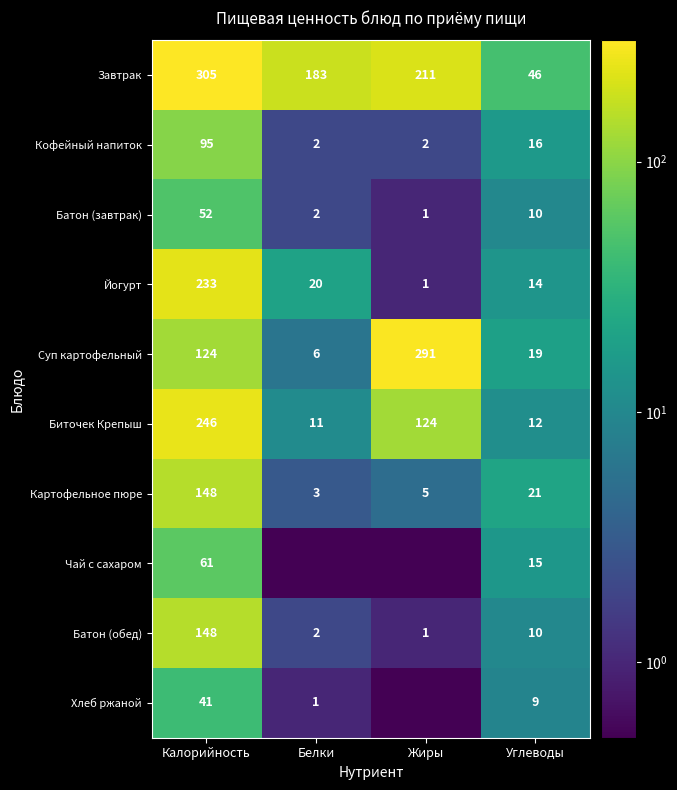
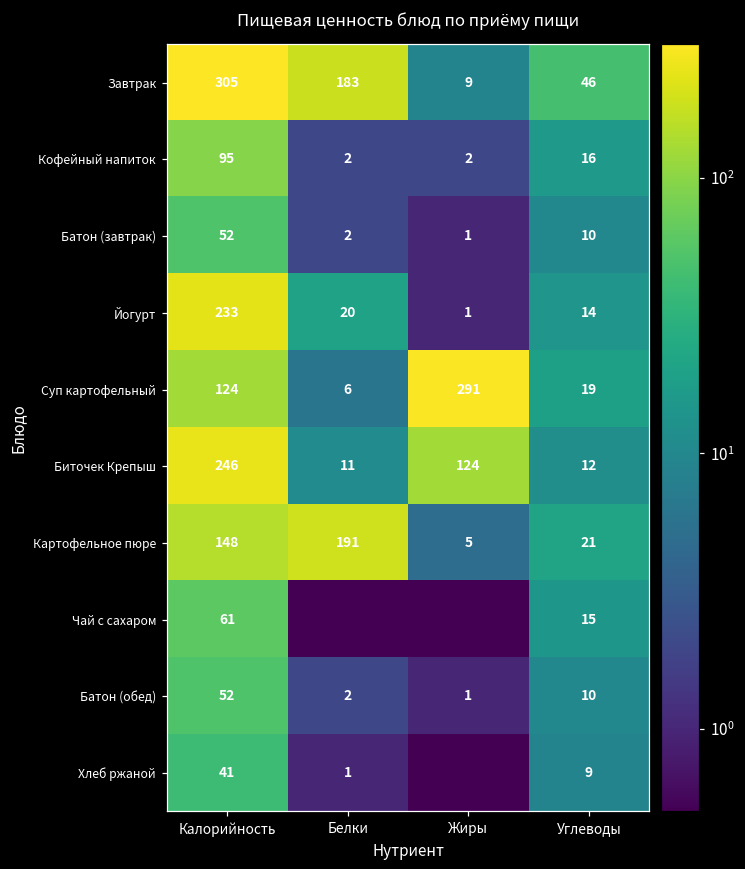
  {
    "Завтрак": {
      "Калорийность": 305,
      "Белки": 183,
-     "Жиры": 211,
+     "Жиры": 9,
      "Углеводы": 46
    },
    "Кофейный напиток": {
      "Калорийность": 95,
      "Белки": 2,
      "Жиры": 2,
      "Углеводы": 16
    },
    "Батон (завтрак)": {
      "Калорийность": 52,
      "Белки": 2,
      "Жиры": 1,
      "Углеводы": 10
    },
    "Йогурт": {
      "Калорийность": 233,
      "Белки": 20,
      "Жиры": 1,
      "Углеводы": 14
    },
    "Суп картофельный": {
      "Калорийность": 124,
      "Белки": 6,
      "Жиры": 291,
      "Углеводы": 19
    },
    "Биточек Крепыш": {
      "Калорийность": 246,
      "Белки": 11,
      "Жиры": 124,
      "Углеводы": 12
    },
    "Картофельное пюре": {
      "Калорийность": 148,
-     "Белки": 3,
+     "Белки": 191,
      "Жиры": 5,
      "Углеводы": 21
    },
    "Чай с сахаром": {
      "Калорийность": 61,
      "Углеводы": 15
    },
    "Батон (обед)": {
-     "Калорийность": 148,
+     "Калорийность": 52,
      "Белки": 2,
      "Жиры": 1,
      "Углеводы": 10
    },
    "Хлеб ржаной": {
      "Калорийность": 41,
      "Белки": 1,
      "Углеводы": 9
    }
  }
